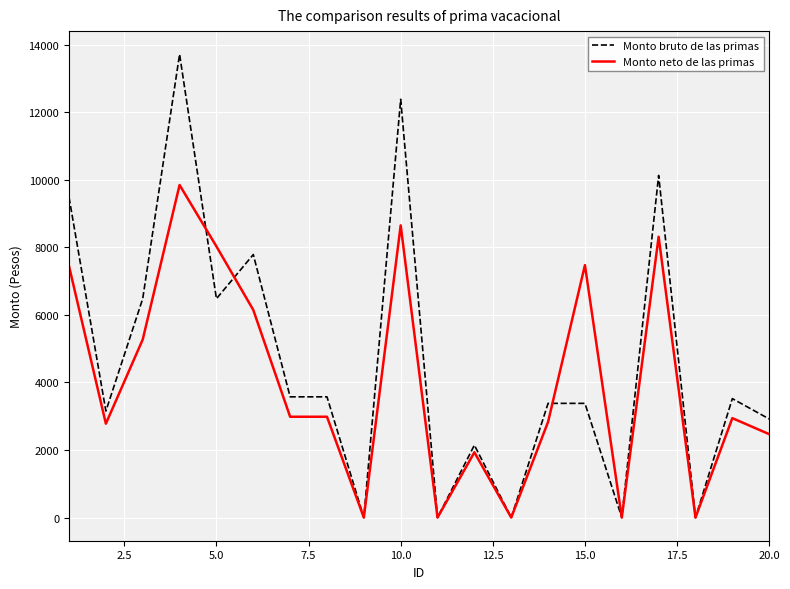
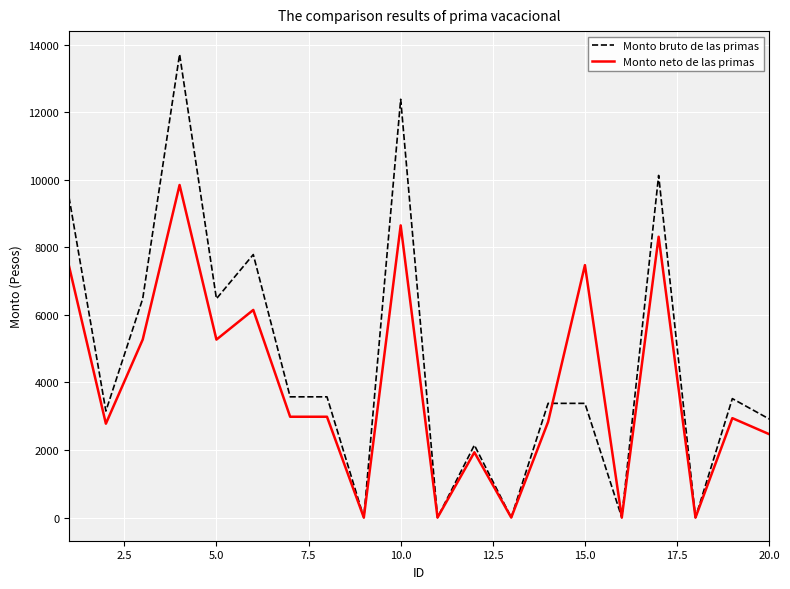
  {
    "Monto bruto de las primas": {
      "5.0": 6500,
      "10.0": 12400,
      "15.0": 3400,
      "20.0": 2900
    },
    "Monto neto de las primas": {
-     "5.0": 8000,
+     "5.0": 5300,
      "10.0": 8600,
      "15.0": 7500,
      "20.0": 2500
    }
  }
